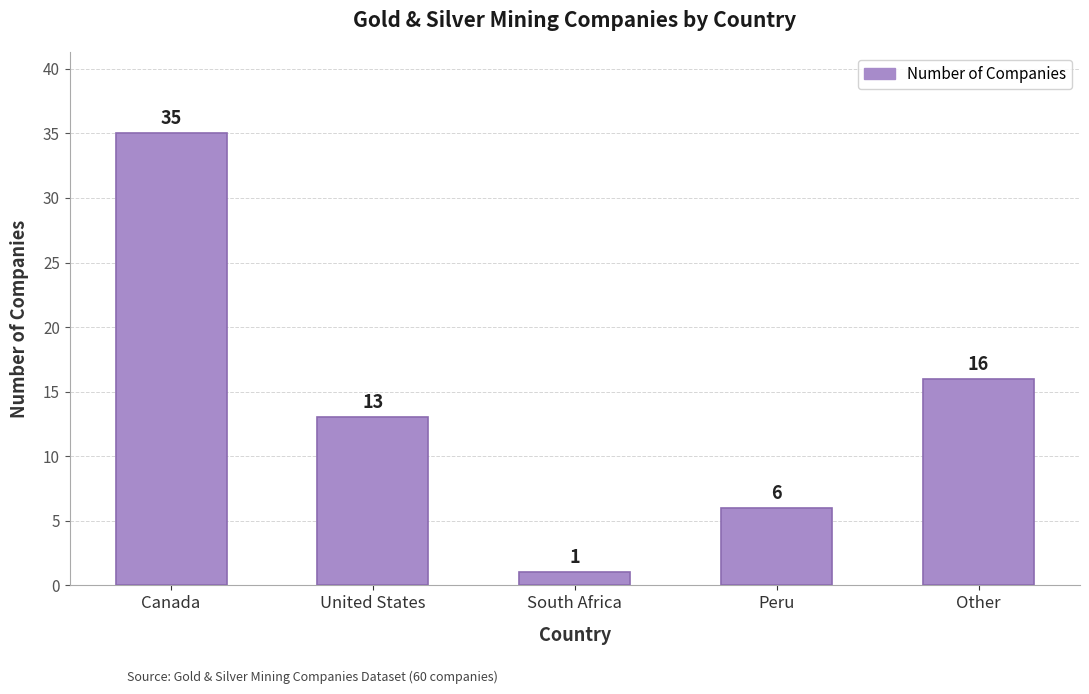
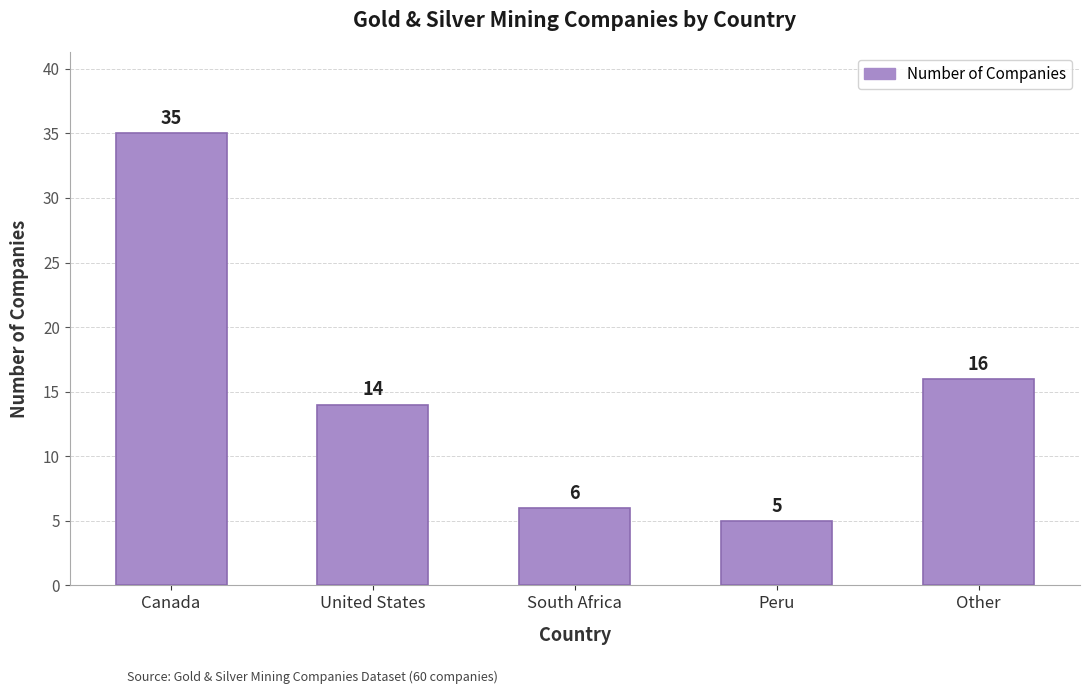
  {
    "Canada": 35,
-   "United States": 13,
-   "South Africa": 1,
-   "Peru": 6,
+   "United States": 14,
+   "South Africa": 6,
+   "Peru": 5,
    "Other": 16
  }
